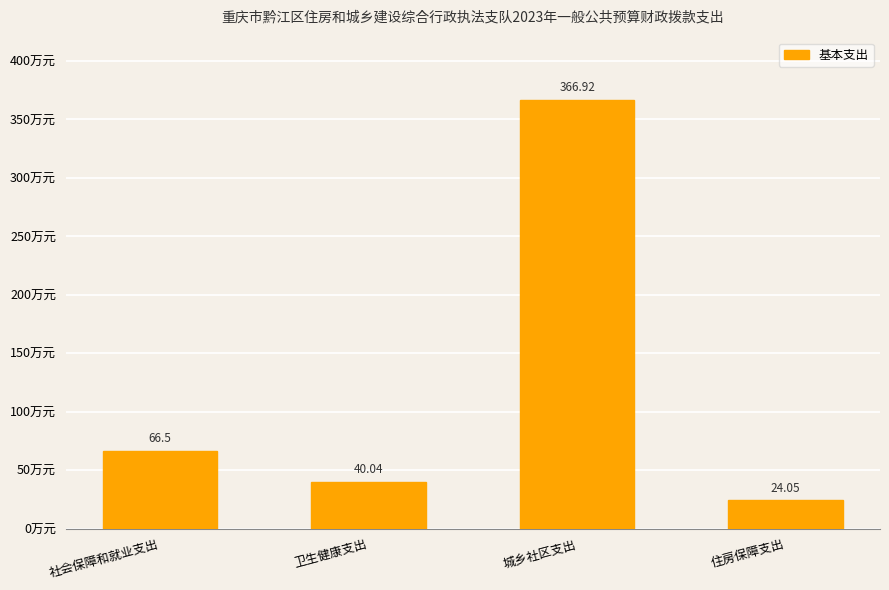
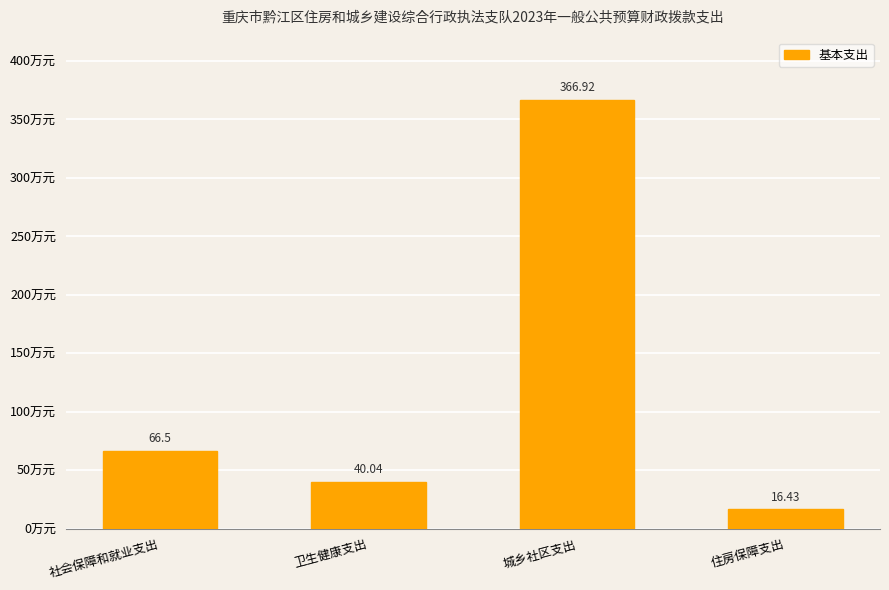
  {
    "社会保障和就业支出": 66.5,
    "卫生健康支出": 40.04,
    "城乡社区支出": 366.92,
-   "住房保障支出": 24.05
+   "住房保障支出": 16.43
  }
